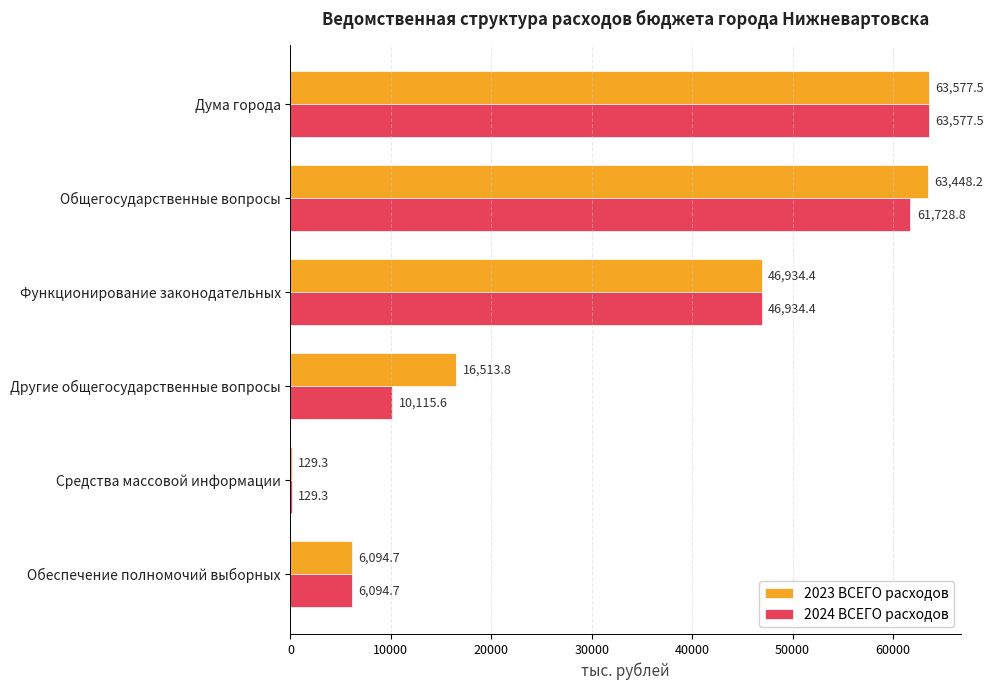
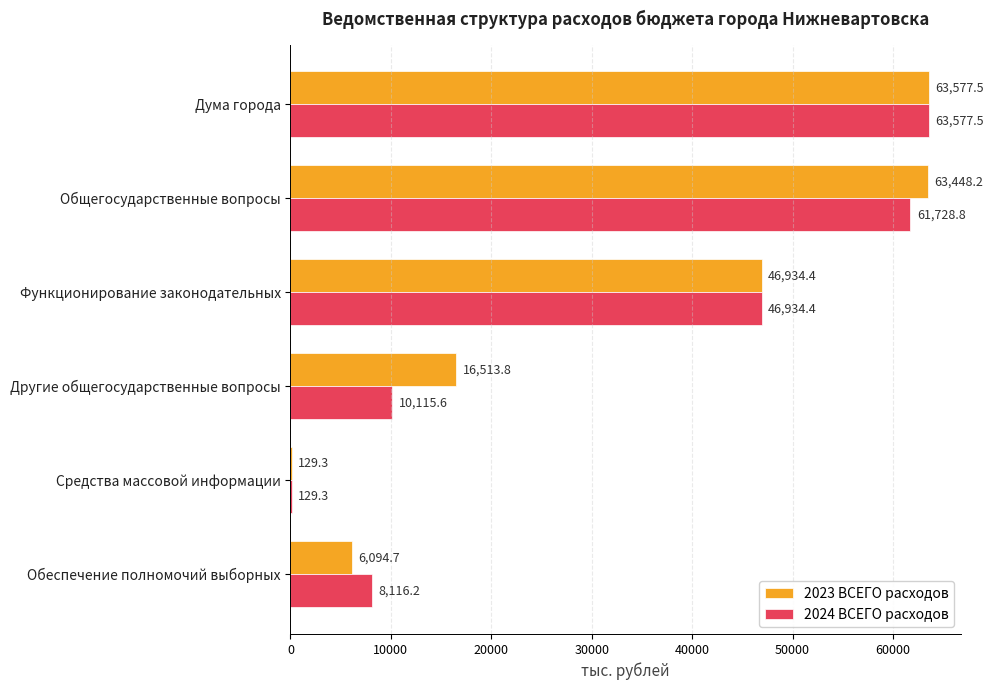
  {
    "2023 ВСЕГО расходов": {
      "Дума города": "63,577.5",
      "Общегосударственные вопросы": "63,448.2",
      "Функционирование законодательных": "46,934.4",
      "Другие общегосударственные вопросы": "16,513.8",
      "Средства массовой информации": "129.3",
      "Обеспечение полномочий выборных": "6,094.7"
    },
    "2024 ВСЕГО расходов": {
      "Дума города": "63,577.5",
      "Общегосударственные вопросы": "61,728.8",
      "Функционирование законодательных": "46,934.4",
      "Другие общегосударственные вопросы": "10,115.6",
      "Средства массовой информации": "129.3",
-     "Обеспечение полномочий выборных": "6,094.7"
+     "Обеспечение полномочий выборных": "8,116.2"
    }
  }
